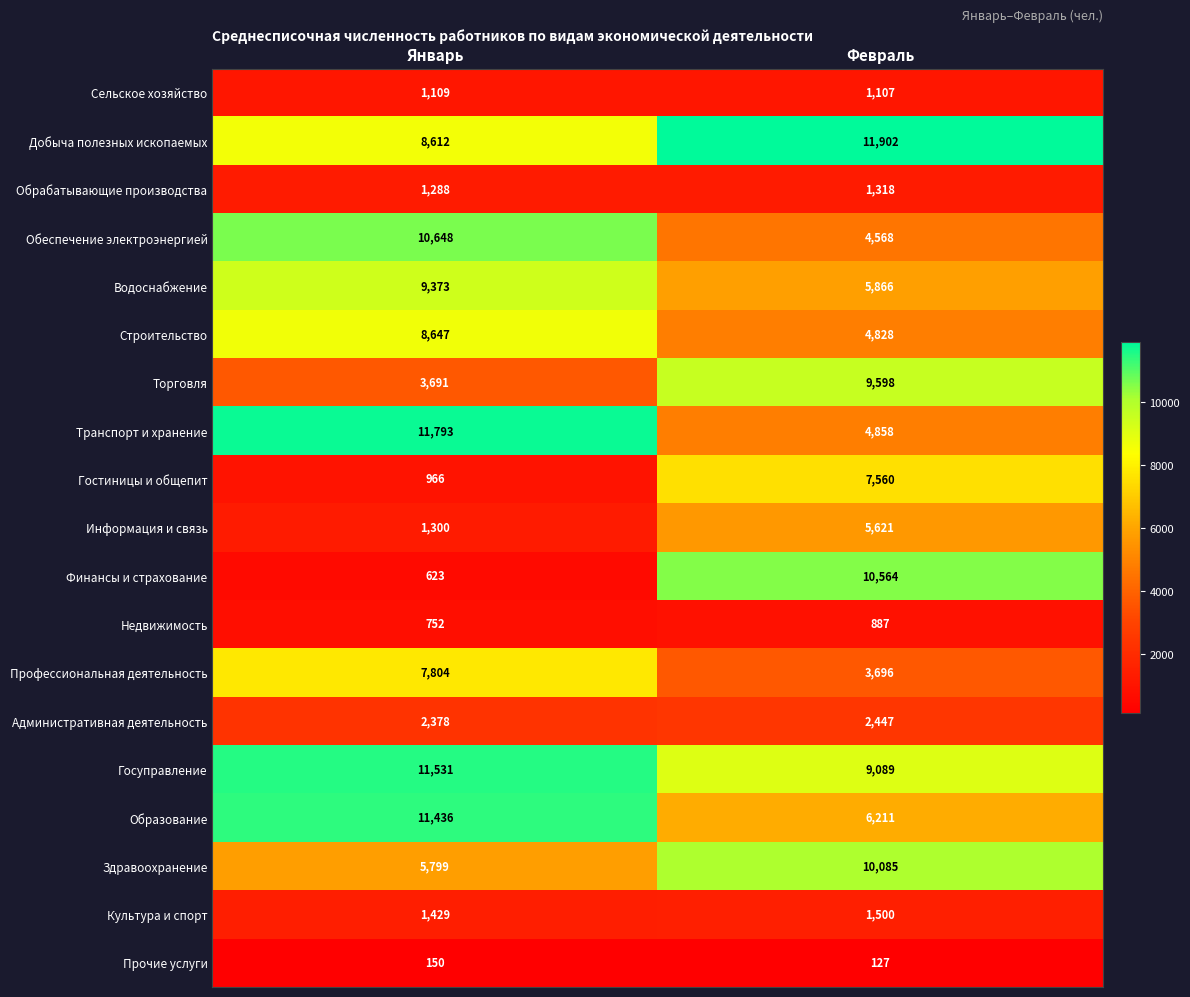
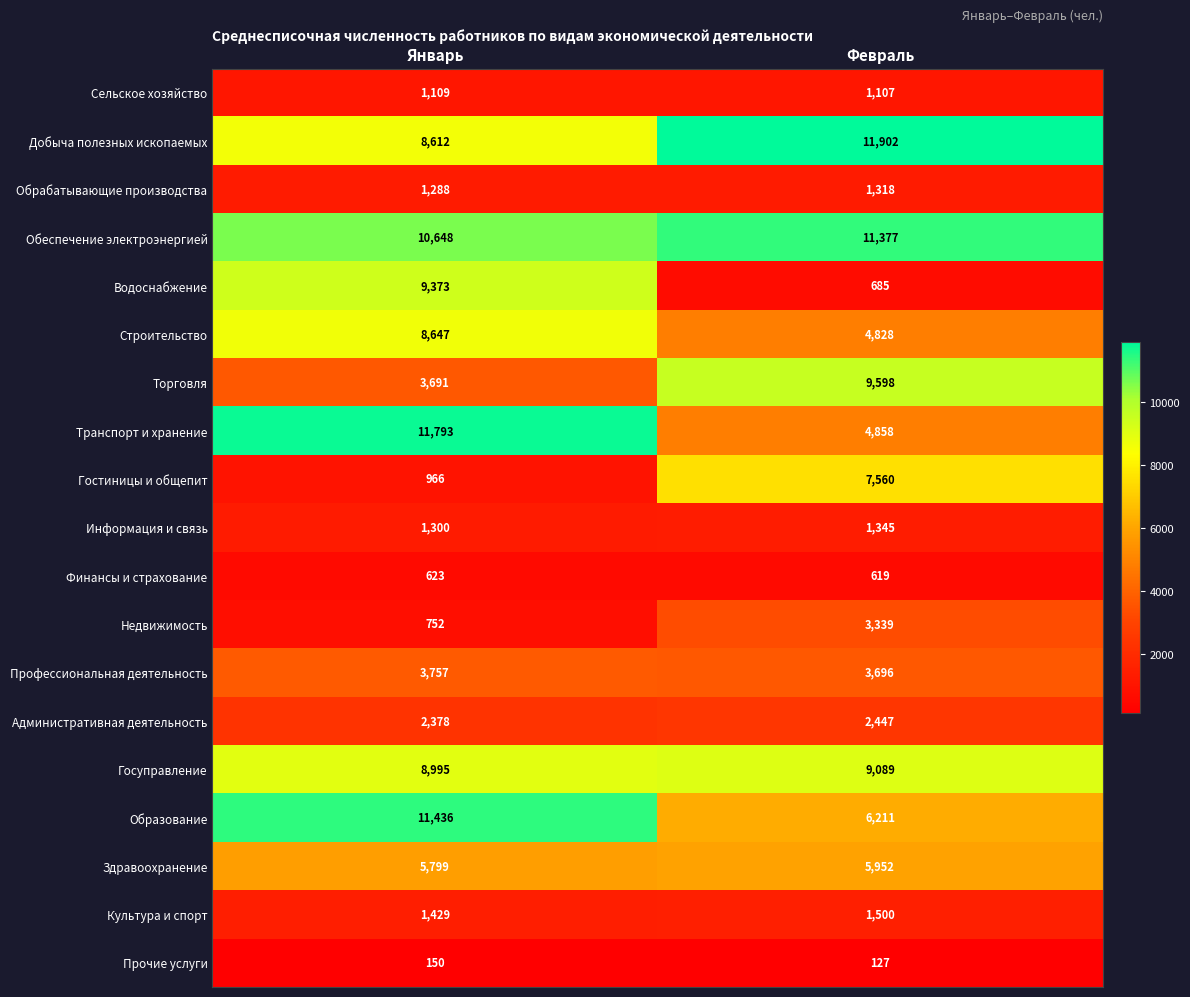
  {
    "Сельское хозяйство": {
      "Январь": "1,109",
      "Февраль": "1,107"
    },
    "Добыча полезных ископаемых": {
      "Январь": "8,612",
      "Февраль": "11,902"
    },
    "Обрабатывающие производства": {
      "Январь": "1,288",
      "Февраль": "1,318"
    },
    "Обеспечение электроэнергией": {
      "Январь": "10,648",
-     "Февраль": "4,568"
+     "Февраль": "11,377"
    },
    "Водоснабжение": {
      "Январь": "9,373",
-     "Февраль": "5,866"
+     "Февраль": "685"
    },
    "Строительство": {
      "Январь": "8,647",
      "Февраль": "4,828"
    },
    "Торговля": {
      "Январь": "3,691",
      "Февраль": "9,598"
    },
    "Транспорт и хранение": {
      "Январь": "11,793",
      "Февраль": "4,858"
    },
    "Гостиницы и общепит": {
      "Январь": "966",
      "Февраль": "7,560"
    },
    "Информация и связь": {
      "Январь": "1,300",
-     "Февраль": "5,621"
+     "Февраль": "1,345"
    },
    "Финансы и страхование": {
      "Январь": "623",
-     "Февраль": "10,564"
+     "Февраль": "619"
    },
    "Недвижимость": {
      "Январь": "752",
-     "Февраль": "887"
+     "Февраль": "3,339"
    },
    "Профессиональная деятельность": {
-     "Январь": "7,804",
+     "Январь": "3,757",
      "Февраль": "3,696"
    },
    "Административная деятельность": {
      "Январь": "2,378",
      "Февраль": "2,447"
    },
    "Госуправление": {
-     "Январь": "11,531",
+     "Январь": "8,995",
      "Февраль": "9,089"
    },
    "Образование": {
      "Январь": "11,436",
      "Февраль": "6,211"
    },
    "Здравоохранение": {
      "Январь": "5,799",
-     "Февраль": "10,085"
+     "Февраль": "5,952"
    },
    "Культура и спорт": {
      "Январь": "1,429",
      "Февраль": "1,500"
    },
    "Прочие услуги": {
      "Январь": "150",
      "Февраль": "127"
    }
  }
